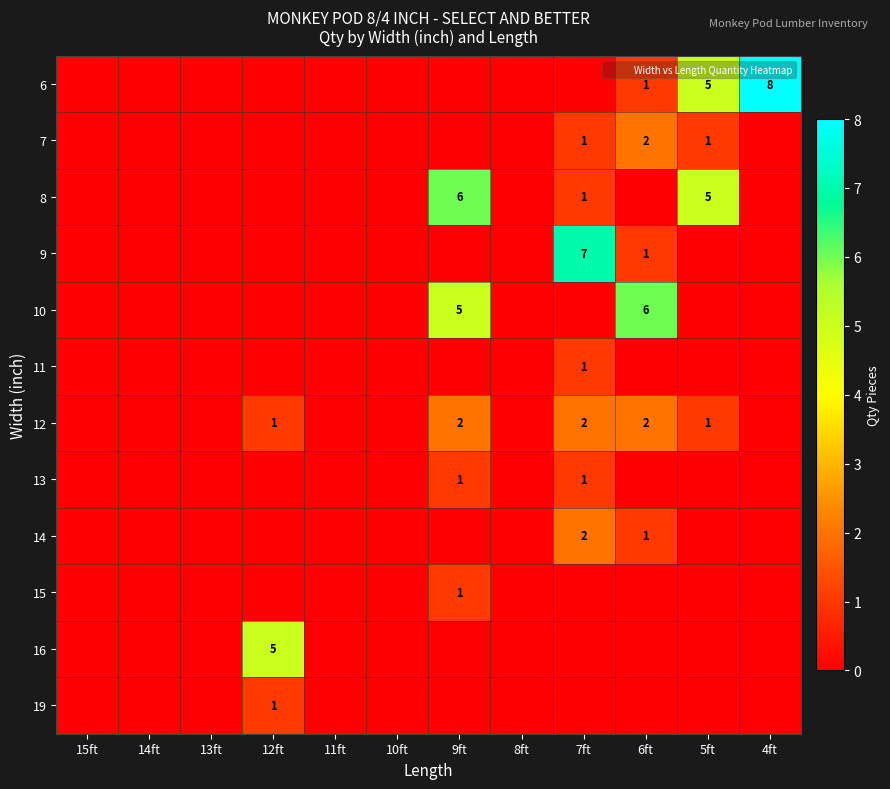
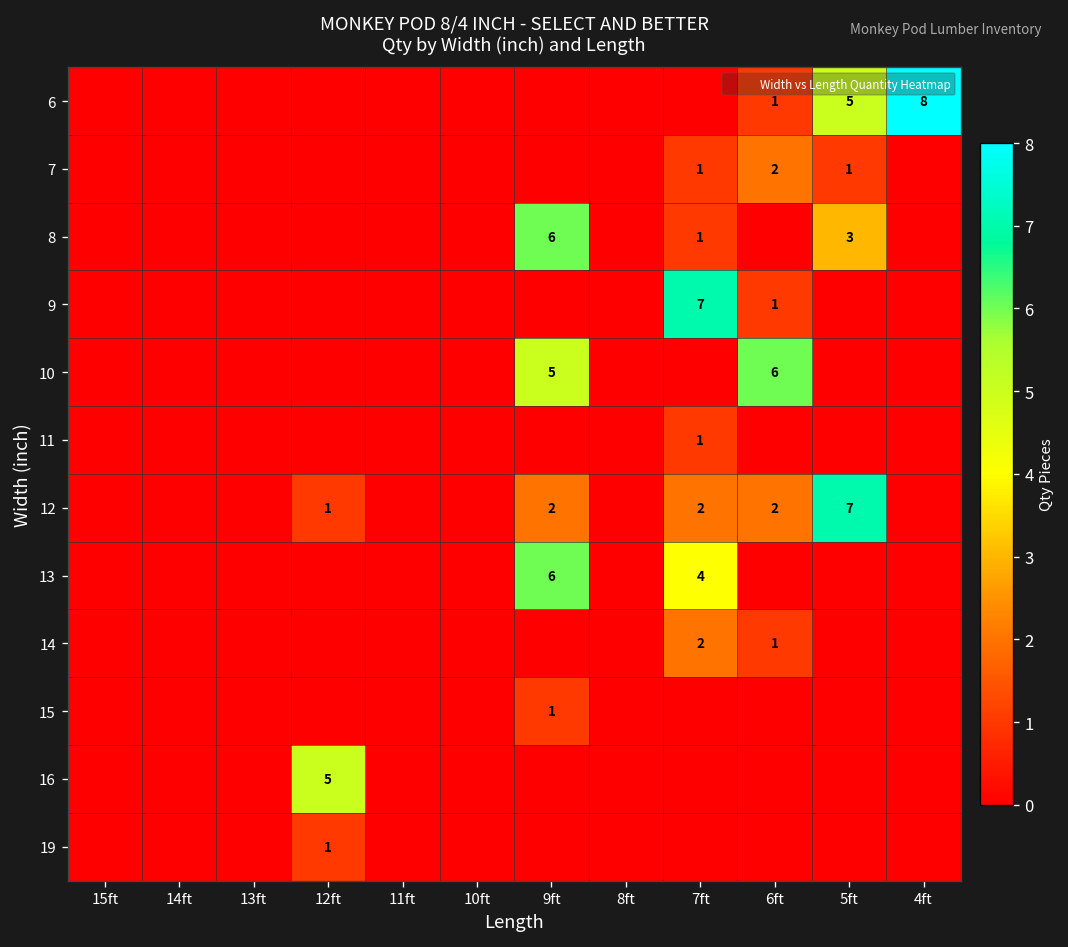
  {
    "7": {
      "7ft": 1,
      "6ft": 2,
      "5ft": 1
    },
    "8": {
      "9ft": 6,
      "7ft": 1,
-     "5ft": 5
+     "5ft": 3
    },
    "9": {
      "7ft": 7,
      "6ft": 1
    },
    "10": {
      "9ft": 5,
      "6ft": 6
    },
    "11": {
      "7ft": 1
    },
    "12": {
      "12ft": 1,
      "9ft": 2,
      "7ft": 2,
      "6ft": 2,
-     "5ft": 1
+     "5ft": 7
    },
    "13": {
-     "9ft": 1,
-     "7ft": 1
+     "9ft": 6,
+     "7ft": 4
    },
    "14": {
      "7ft": 2,
      "6ft": 1
    },
    "15": {
      "9ft": 1
    },
    "16": {
      "12ft": 5
    },
    "19": {
      "12ft": 1
    }
  }
